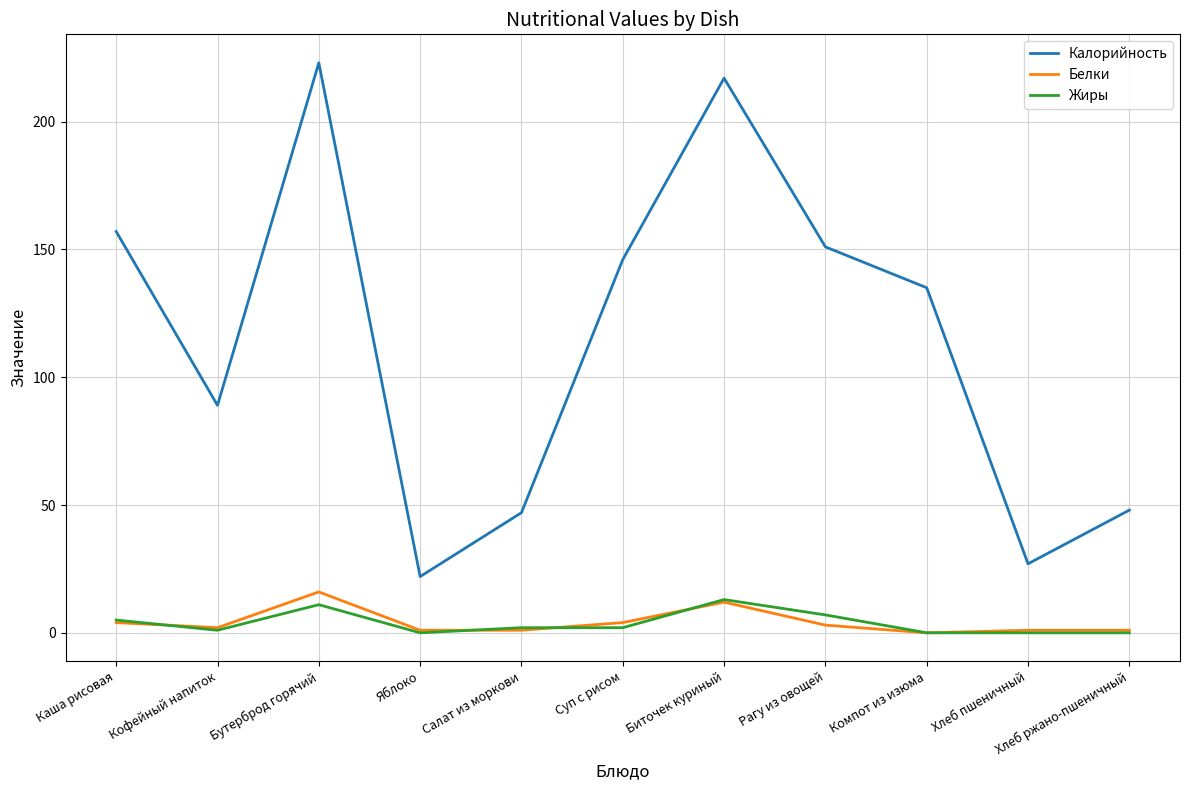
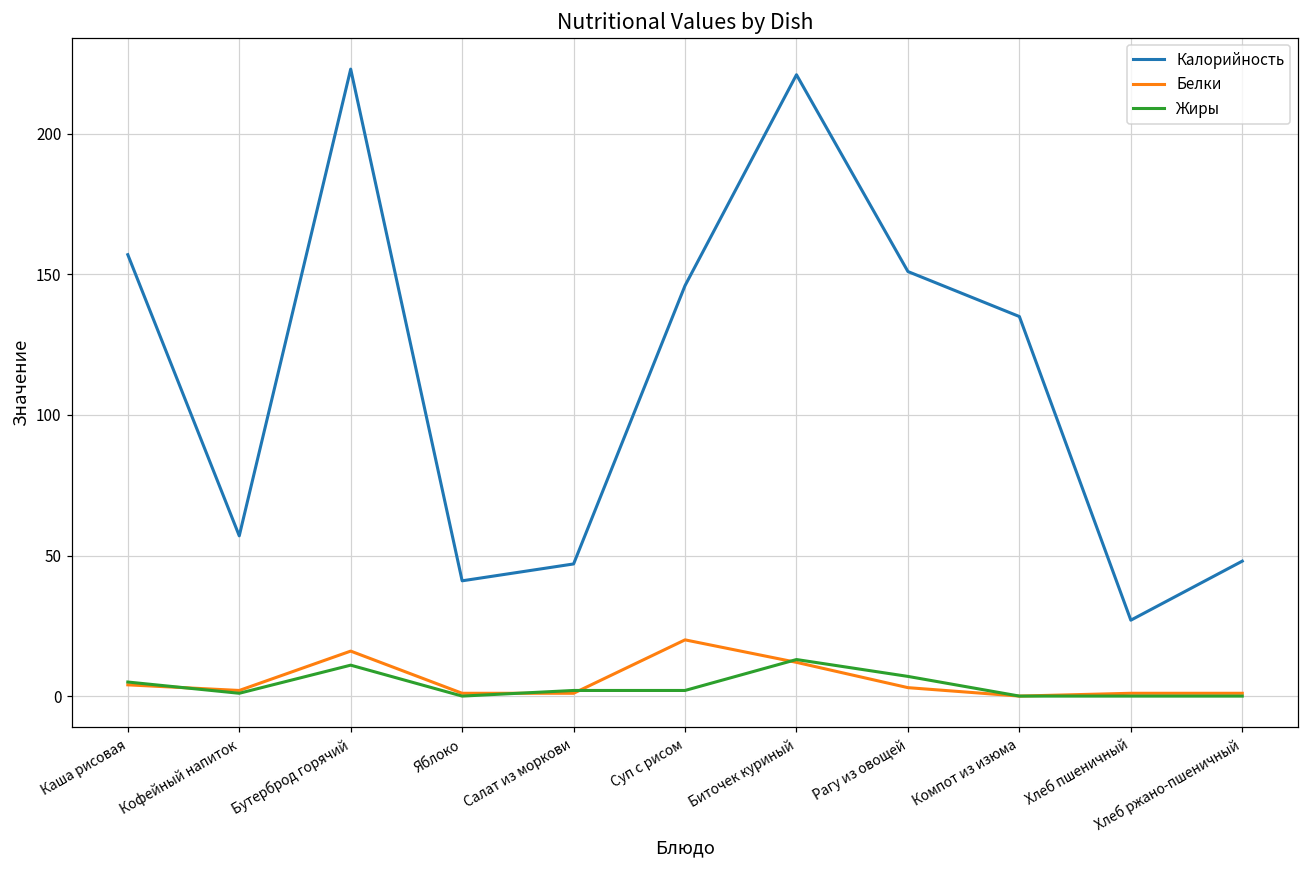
  {
    "Калорийность": {
      "Каша рисовая": 157,
-     "Кофейный напиток": 89,
+     "Кофейный напиток": 57,
      "Бутерброд горячий": 223,
-     "Яблоко": 22,
+     "Яблоко": 41,
      "Салат из моркови": 47,
      "Суп с рисом": 146,
-     "Биточек куриный": 217,
+     "Биточек куриный": 221,
      "Рагу из овощей": 151,
      "Компот из изюма": 135,
      "Хлеб пшеничный": 27,
      "Хлеб ржано-пшеничный": 48
    },
    "Белки": {
      "Каша рисовая": 4,
      "Кофейный напиток": 2,
      "Бутерброд горячий": 16,
      "Салат из моркови": 1,
-     "Суп с рисом": 4,
+     "Суп с рисом": 20,
      "Рагу из овощей": 3
    },
    "Жиры": {
      "Каша рисовая": 5,
      "Кофейный напиток": 1,
      "Бутерброд горячий": 11,
      "Салат из моркови": 2,
      "Суп с рисом": 2,
      "Рагу из овощей": 7
    }
  }
